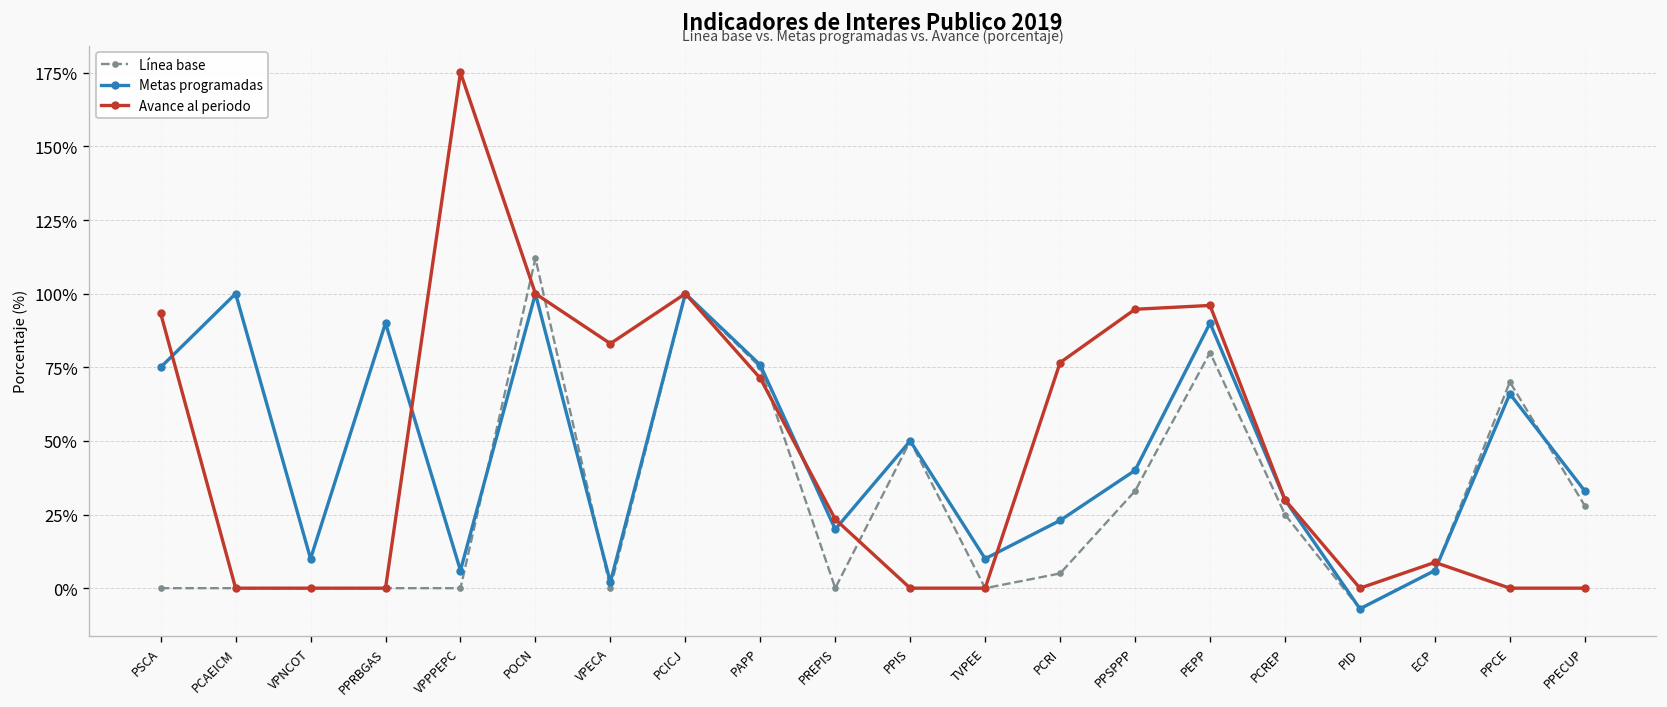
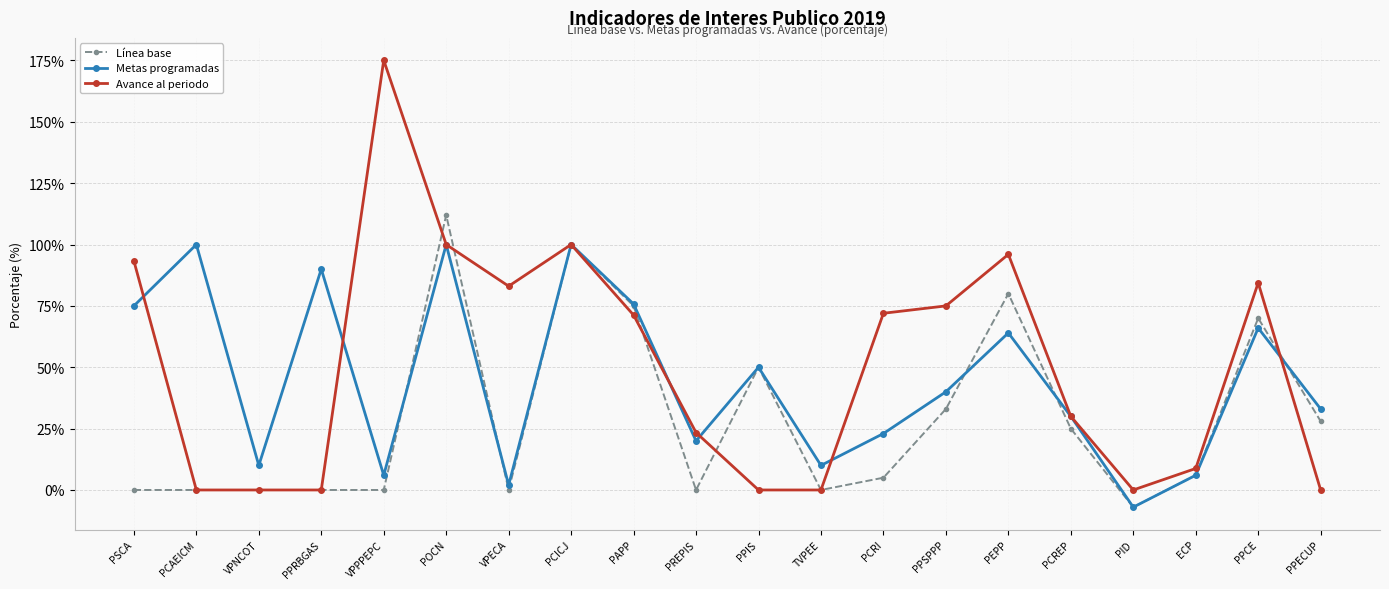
  {
    "Línea base": {
      "PSCA": "0%",
      "VPPPEPC": "0%",
      "POCN": "112%",
      "VPECA": "0%",
      "PREPIS": "0%",
      "PCRI": "5%",
      "PPSPPP": "33%",
      "PEPP": "80%",
      "PCREP": "25%",
      "PPCE": "70%",
      "PPECUP": "28%"
    },
    "Metas programadas": {
      "PSCA": "75%",
      "PCAEICM": "100%",
      "VPNCOT": "10%",
      "PPRBGAS": "90%",
      "VPPPEPC": "6%",
      "VPECA": "2%",
      "PREPIS": "20%",
      "TVPEE": "10%",
      "PCRI": "23%",
      "PPSPPP": "40%",
-     "PEPP": "90%",
+     "PEPP": "64%",
      "PPCE": "66%",
      "PPECUP": "33%"
    },
    "Avance al periodo": {
      "PSCA": "93%",
      "VPPPEPC": "175%",
      "VPECA": "83%",
      "PAPP": "71%",
      "PREPIS": "23%",
      "PPIS": "0%",
-     "PCRI": "77%",
-     "PPSPPP": "95%",
+     "PCRI": "72%",
+     "PPSPPP": "75%",
      "PEPP": "96%",
      "PID": "0%",
      "ECP": "9%",
-     "PPCE": "0%",
+     "PPCE": "84%",
      "PPECUP": "0%"
    }
  }
